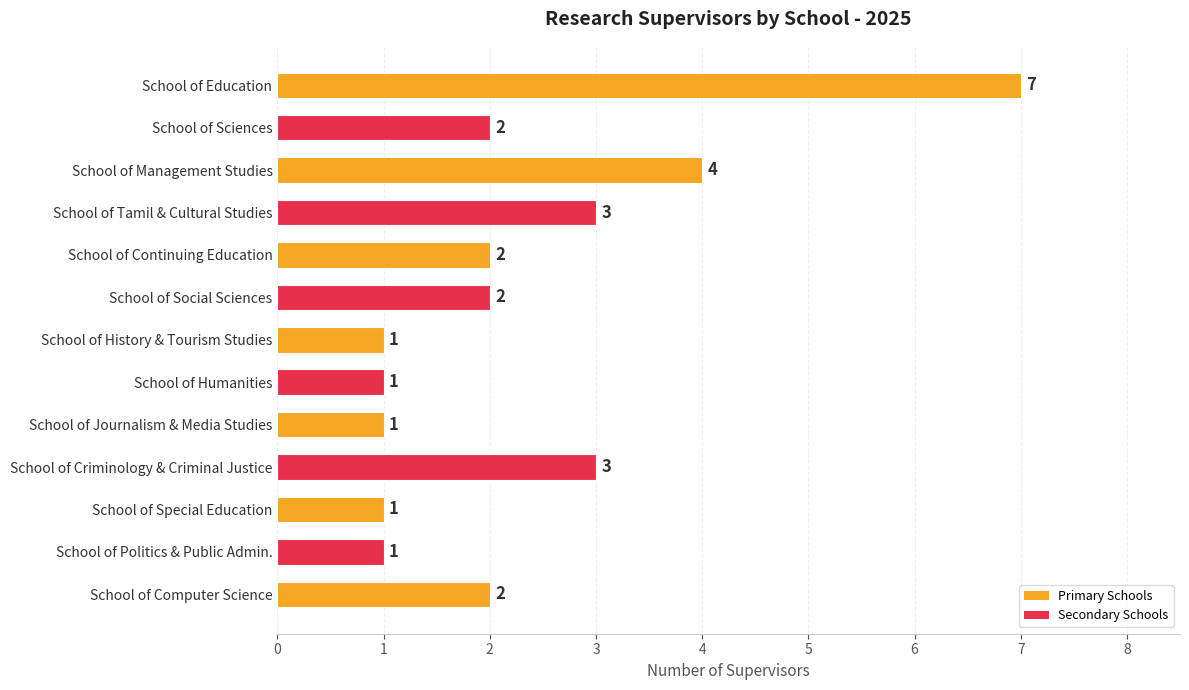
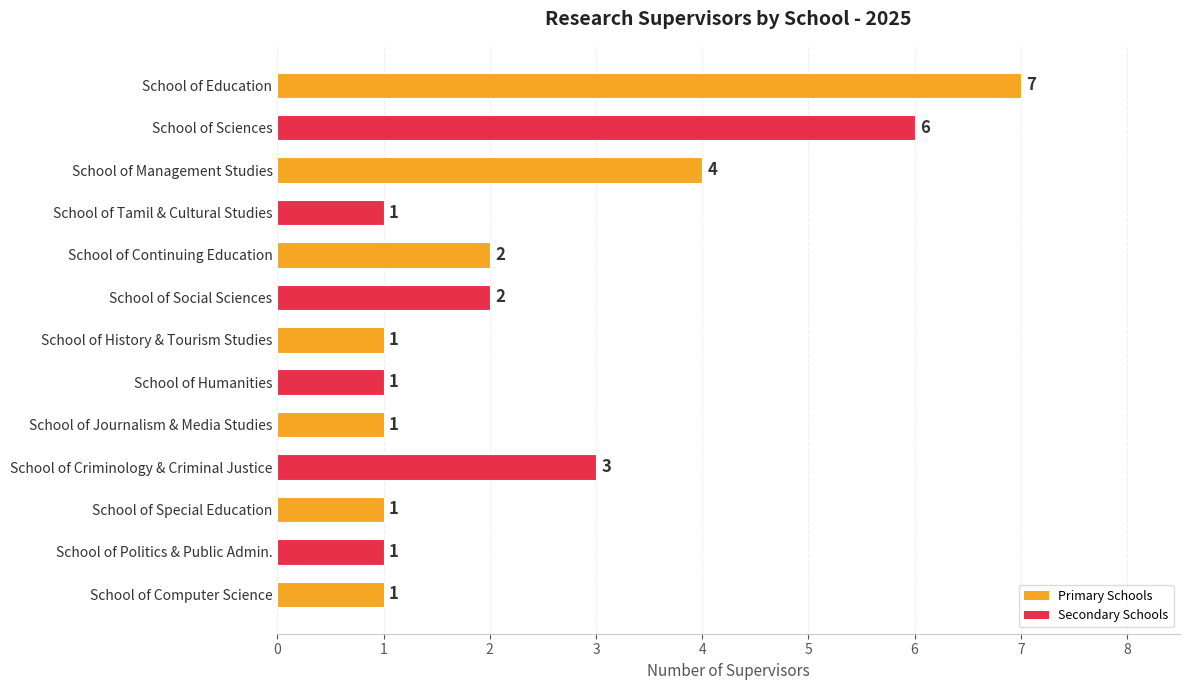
  {
    "School of Education": 7,
-   "School of Sciences": 2,
+   "School of Sciences": 6,
    "School of Management Studies": 4,
-   "School of Tamil & Cultural Studies": 3,
+   "School of Tamil & Cultural Studies": 1,
    "School of Continuing Education": 2,
    "School of Social Sciences": 2,
    "School of History & Tourism Studies": 1,
    "School of Humanities": 1,
    "School of Journalism & Media Studies": 1,
    "School of Criminology & Criminal Justice": 3,
    "School of Special Education": 1,
    "School of Politics & Public Admin.": 1,
-   "School of Computer Science": 2
+   "School of Computer Science": 1
  }
